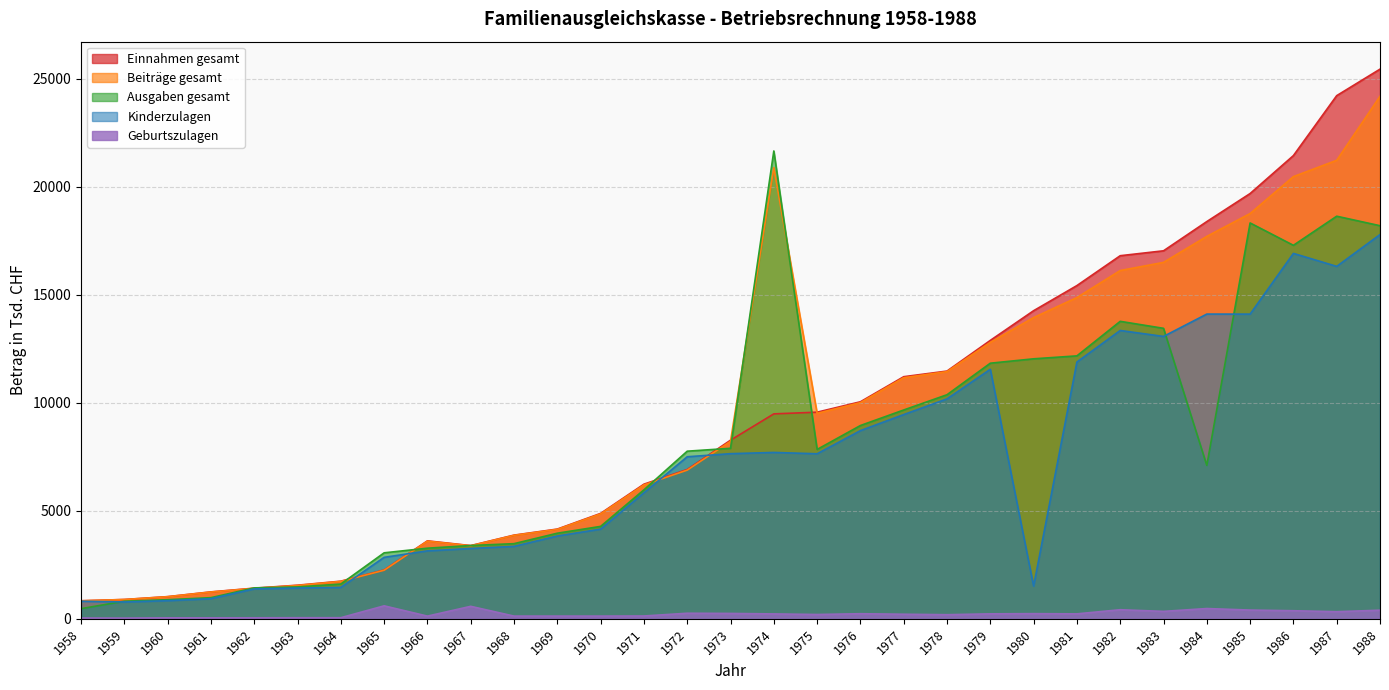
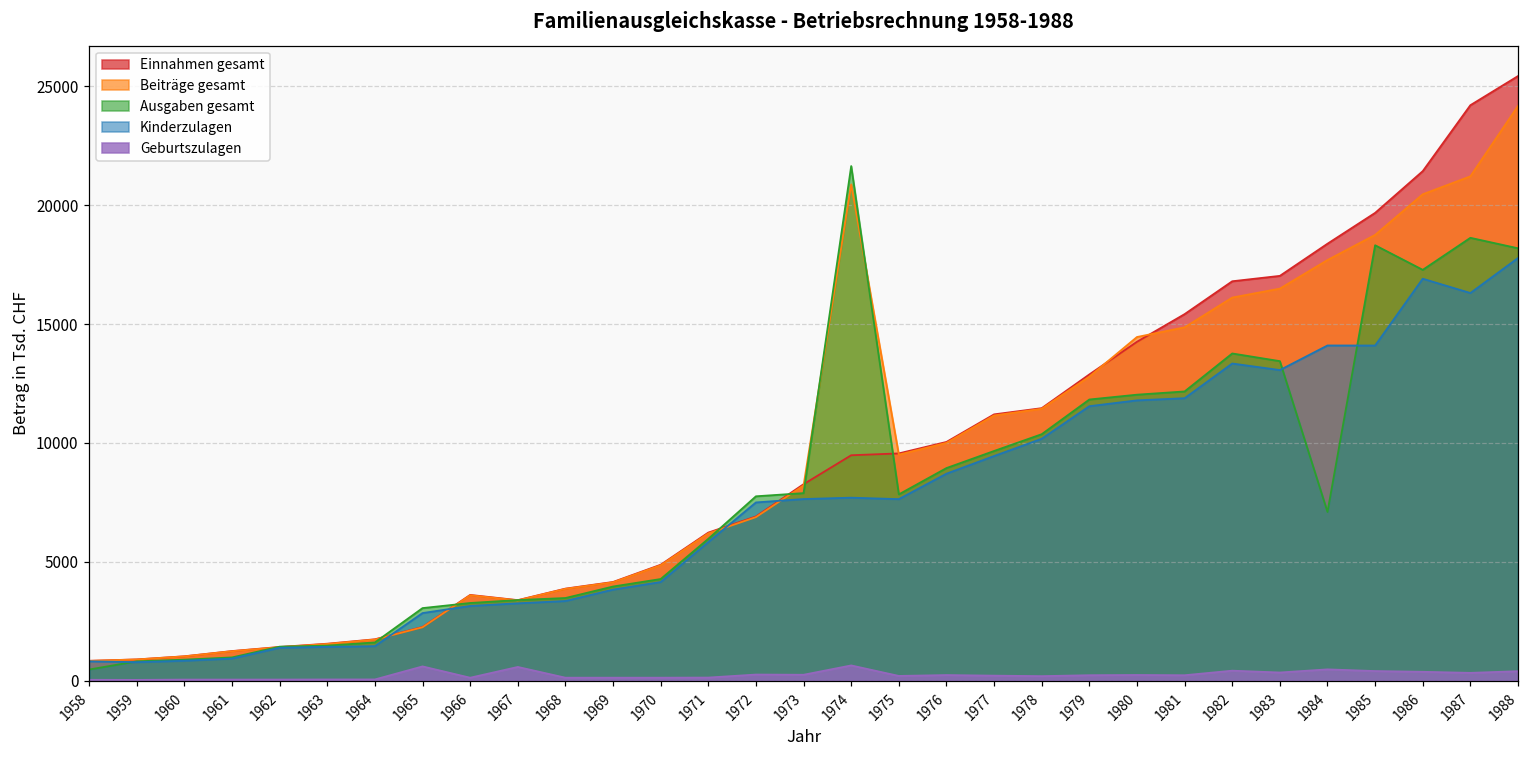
  {
    "Einnahmen gesamt": {
      "1974": 9500,
      "1980": 14300,
      "1981": 15400,
      "1982": 16800,
      "1983": 17000,
      "1984": 18400,
      "1985": 19700,
      "1986": 21400,
      "1987": 24200,
      "1988": 25400
    },
    "Beiträge gesamt": {
      "1974": 20900,
-     "1980": 13900,
+     "1980": 14500,
      "1981": 14900,
      "1982": 16100,
      "1983": 16500,
      "1984": 17700,
      "1985": 18800,
      "1986": 20500,
      "1987": 21200,
      "1988": 24200
    },
    "Ausgaben gesamt": {
      "1958": 500,
      "1964": 1600,
      "1965": 3100,
      "1966": 3300,
      "1968": 3500,
      "1969": 4000,
      "1970": 4300,
      "1971": 6000,
      "1972": 7800,
      "1973": 7900,
      "1974": 21700,
      "1975": 7800,
      "1976": 8900,
      "1977": 9700,
      "1978": 10400,
      "1979": 11800,
      "1980": 12000,
      "1981": 12200,
      "1982": 13800,
      "1983": 13400,
      "1984": 7100,
      "1985": 18300,
      "1986": 17300,
      "1987": 18600,
      "1988": 18200
    },
    "Kinderzulagen": {
      "1964": 1500,
      "1965": 2800,
      "1966": 3100,
      "1967": 3300,
      "1968": 3400,
      "1969": 3800,
      "1970": 4200,
      "1971": 5800,
      "1972": 7500,
      "1973": 7600,
      "1974": 7700,
      "1975": 7600,
      "1976": 8700,
      "1977": 9500,
      "1978": 10200,
      "1979": 11500,
-     "1980": 1500,
+     "1980": 11800,
      "1981": 11900,
      "1982": 13300,
      "1983": 13100,
      "1984": 14100,
      "1985": 14100,
      "1986": 16900,
      "1987": 16300,
      "1988": 17800
    },
    "Geburtszulagen": {
      "1958": 0,
      "1959": 0,
      "1960": 0,
      "1961": 0,
      "1962": 0,
      "1963": 100,
      "1964": 100,
      "1965": 600,
      "1966": 100,
      "1967": 600,
      "1968": 100,
      "1969": 100,
      "1970": 100,
      "1971": 100,
      "1972": 300,
      "1973": 200,
-     "1974": 200,
+     "1974": 600,
      "1975": 200,
      "1976": 200,
      "1977": 200,
      "1978": 200,
      "1979": 200,
      "1980": 200,
      "1981": 200,
      "1982": 400,
      "1983": 300,
      "1984": 500,
      "1985": 400,
      "1986": 400,
      "1987": 300,
      "1988": 400
    }
  }
